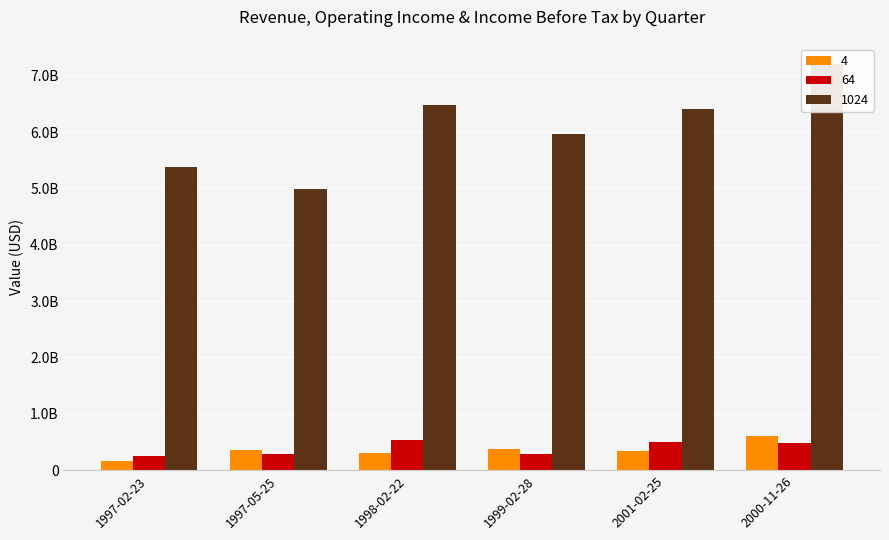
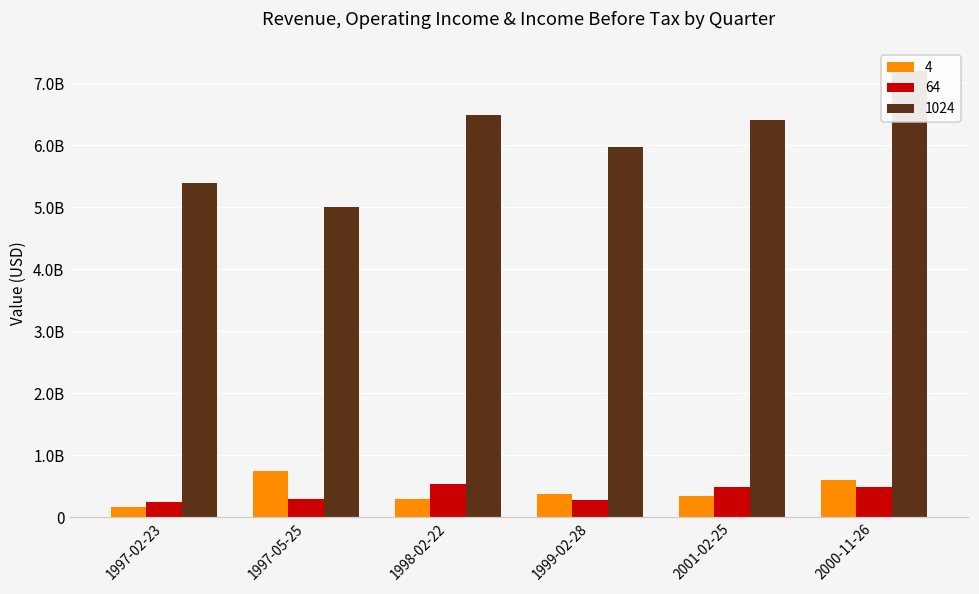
  {
    "4": {
      "1997-02-23": 200000000,
-     "1997-05-25": 400000000,
+     "1997-05-25": 700000000,
      "1998-02-22": 300000000,
      "1999-02-28": 400000000,
      "2001-02-25": 300000000,
      "2000-11-26": 600000000
    },
    "64": {
      "1997-02-23": 200000000,
      "1997-05-25": 300000000,
      "1998-02-22": 500000000,
      "1999-02-28": 300000000,
      "2001-02-25": 500000000,
      "2000-11-26": 500000000
    },
    "1024": {
      "1997-02-23": 5400000000,
      "1997-05-25": 5000000000,
      "1998-02-22": 6500000000,
      "1999-02-28": 6000000000,
      "2001-02-25": 6400000000
    }
  }
